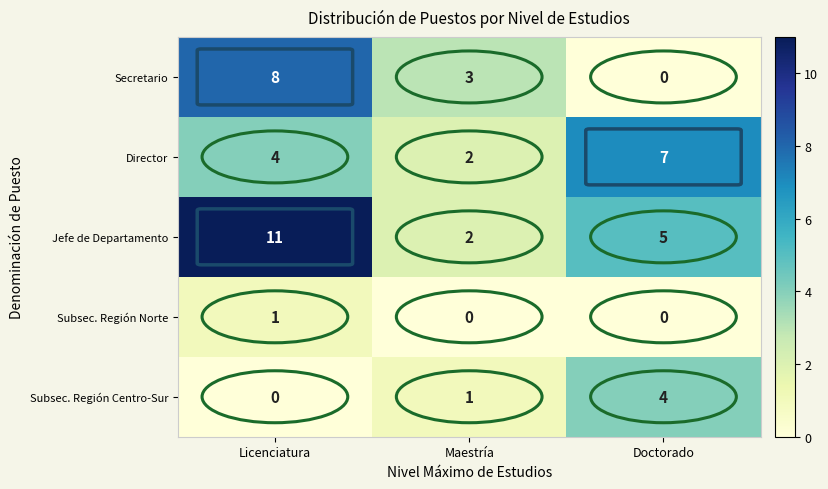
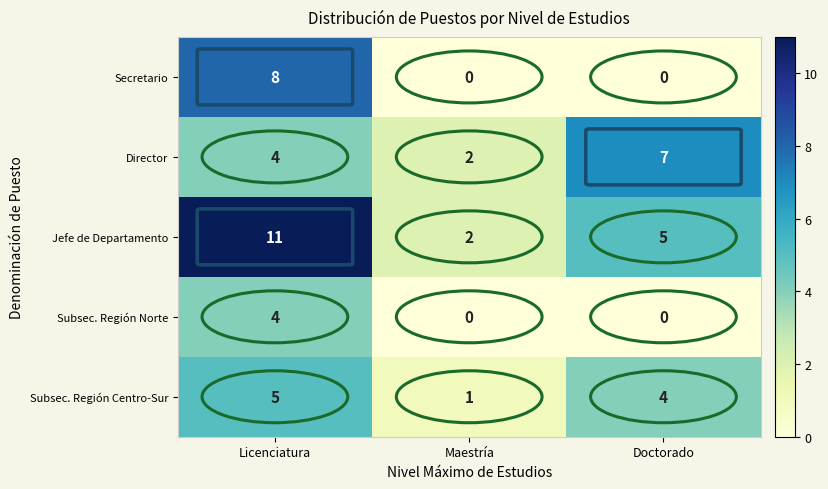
  {
    "Secretario": {
      "Licenciatura": 8,
-     "Maestría": 3,
+     "Maestría": 0,
      "Doctorado": 0
    },
    "Director": {
      "Licenciatura": 4,
      "Maestría": 2,
      "Doctorado": 7
    },
    "Jefe de Departamento": {
      "Licenciatura": 11,
      "Maestría": 2,
      "Doctorado": 5
    },
    "Subsec. Región Norte": {
-     "Licenciatura": 1,
+     "Licenciatura": 4,
      "Maestría": 0,
      "Doctorado": 0
    },
    "Subsec. Región Centro-Sur": {
-     "Licenciatura": 0,
+     "Licenciatura": 5,
      "Maestría": 1,
      "Doctorado": 4
    }
  }
